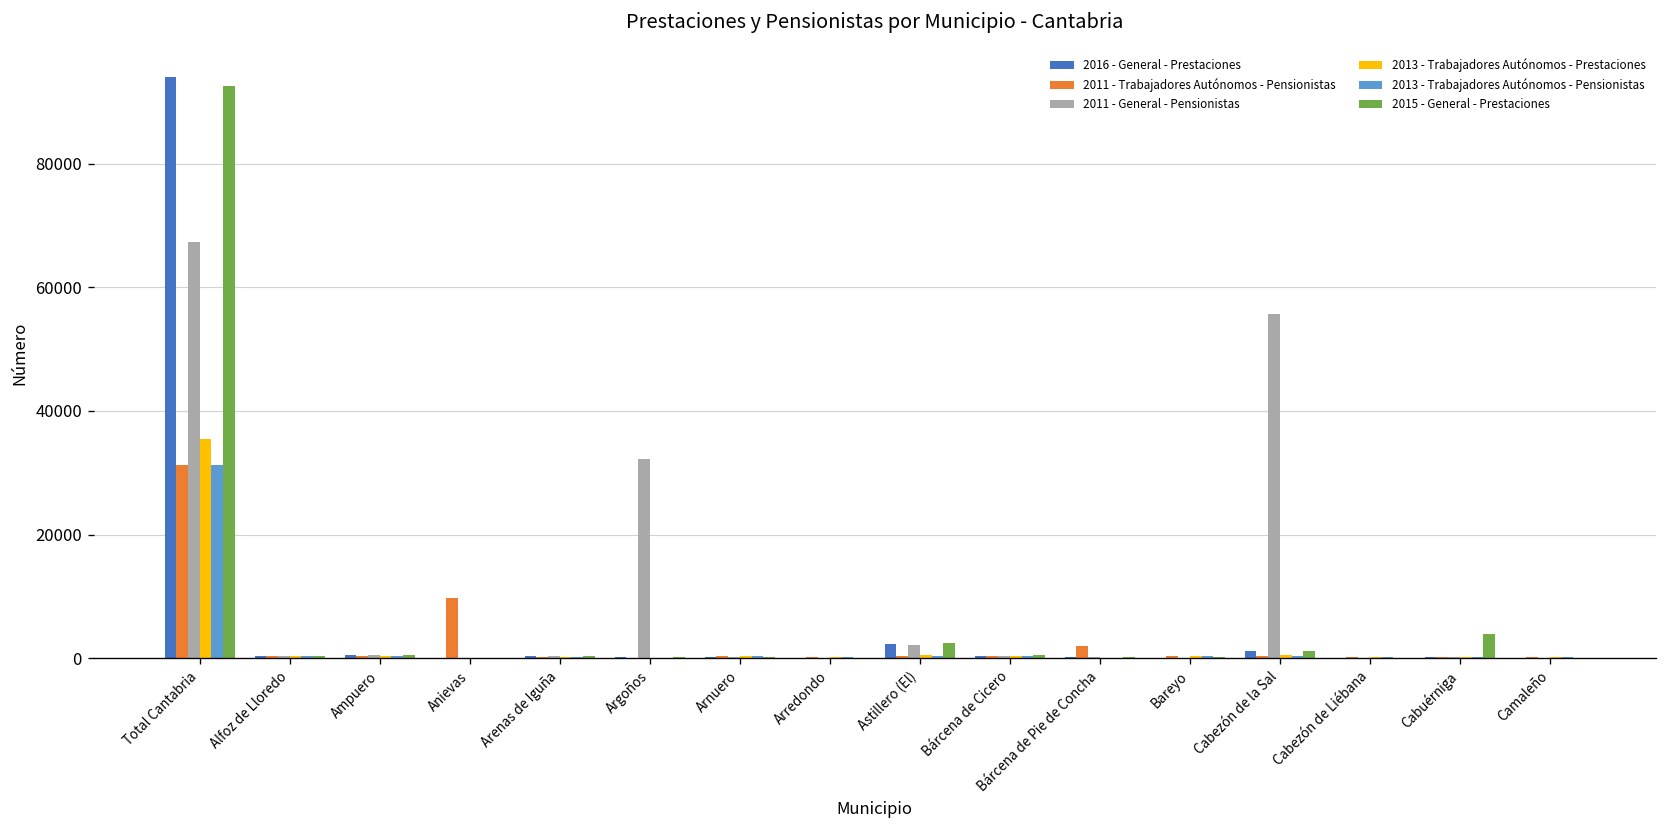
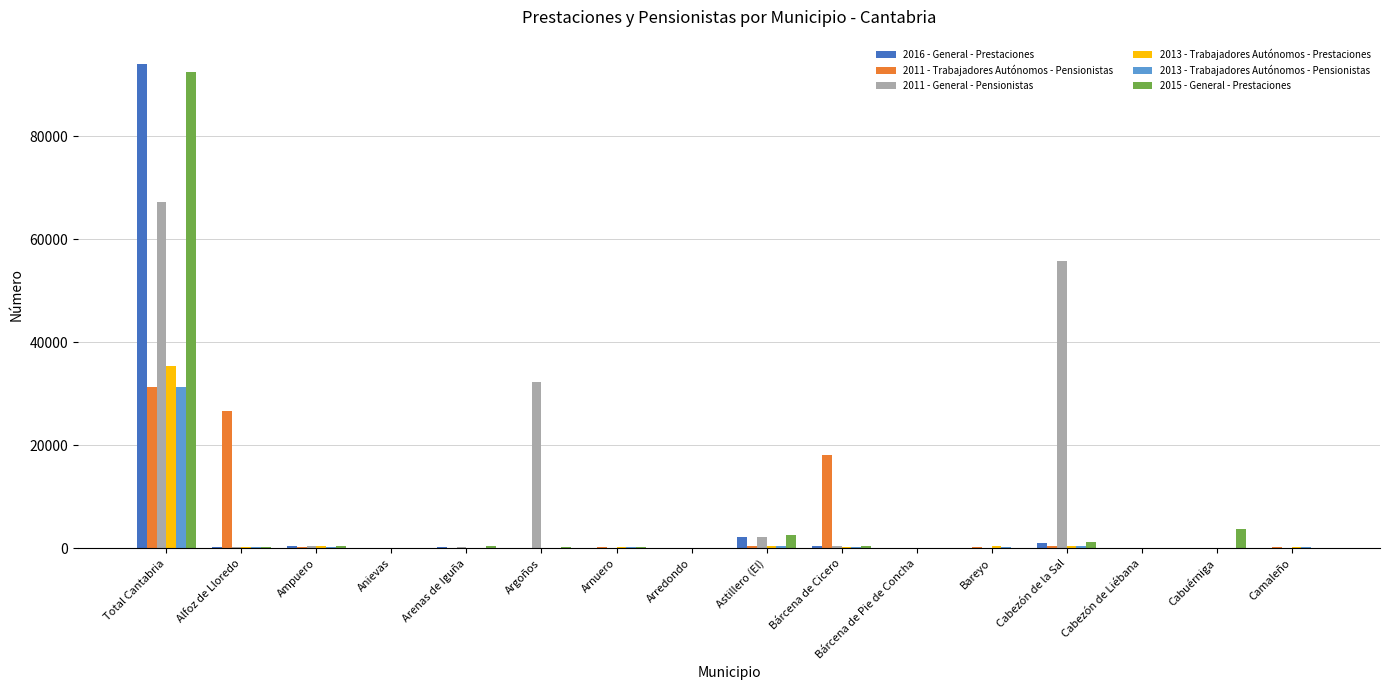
  {
    "2011 - Trabajadores Autónomos - Pensionistas": {
      "Total Cantabria": 31000,
-     "Alfoz de Lloredo": 0,
-     "Anievas": 10000,
-     "Bárcena de Cicero": 0,
-     "Bárcena de Pie de Concha": 2000
+     "Alfoz de Lloredo": 27000,
+     "Anievas": 0,
+     "Bárcena de Cicero": 18000,
+     "Bárcena de Pie de Concha": 0
    },
    "2011 - General - Pensionistas": {
      "Total Cantabria": 67000,
      "Argoños": 32000,
      "Astillero (El)": 2000,
      "Cabezón de la Sal": 56000
    },
    "2013 - Trabajadores Autónomos - Prestaciones": {
      "Total Cantabria": 35000
    },
    "2015 - General - Prestaciones": {
      "Total Cantabria": 93000,
      "Ampuero": 1000,
      "Astillero (El)": 3000,
      "Bárcena de Cicero": 0,
      "Cabezón de la Sal": 1000,
      "Cabuérniga": 4000
    }
  }
